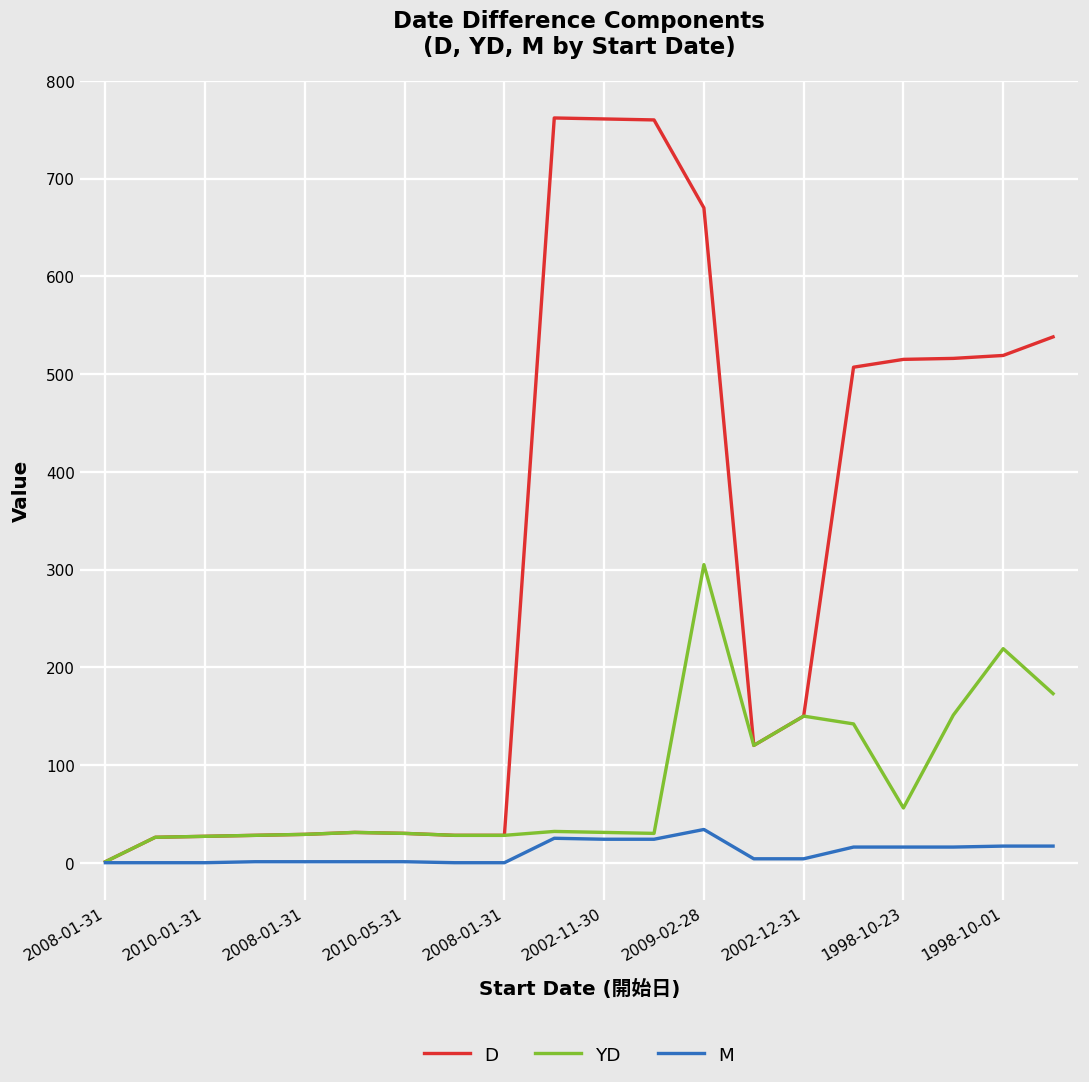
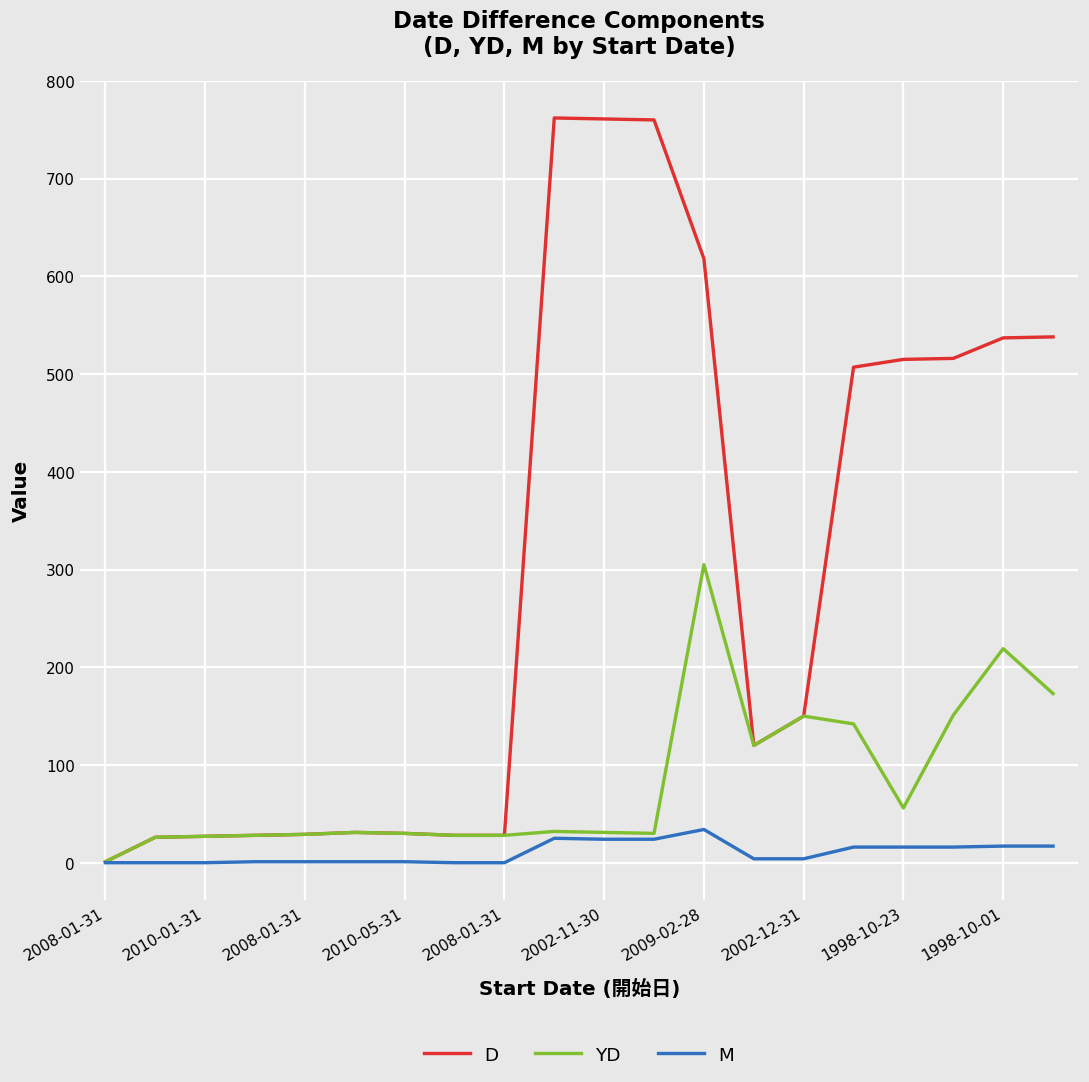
  {
    "D": {
-     "2009-02-28": 670,
+     "2009-02-28": 620,
      "1998-10-23": 520,
-     "1998-10-01": 520
+     "1998-10-01": 540
    },
    "YD": {
      "2009-02-28": 310,
      "1998-10-23": 60,
      "1998-10-01": 220
    },
    "M": {
      "2010-05-31": 0,
      "2009-02-28": 30,
      "1998-10-23": 20,
      "1998-10-01": 20
    }
  }
